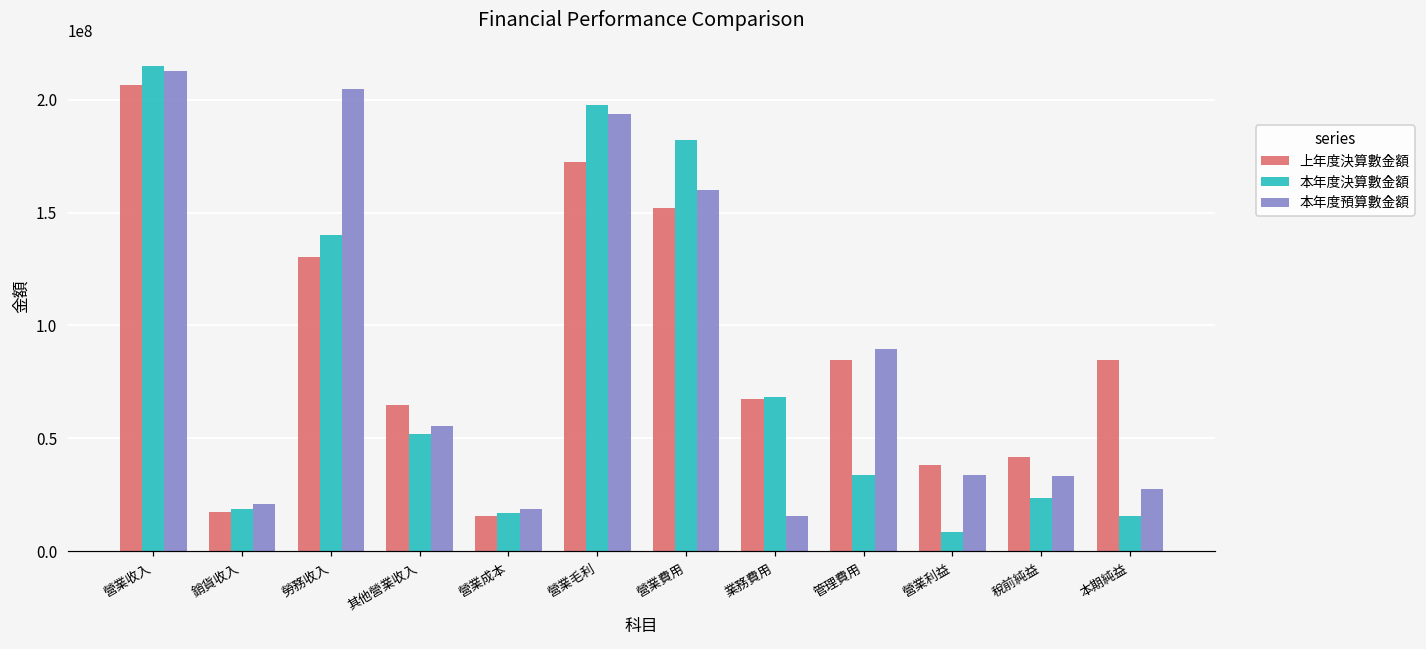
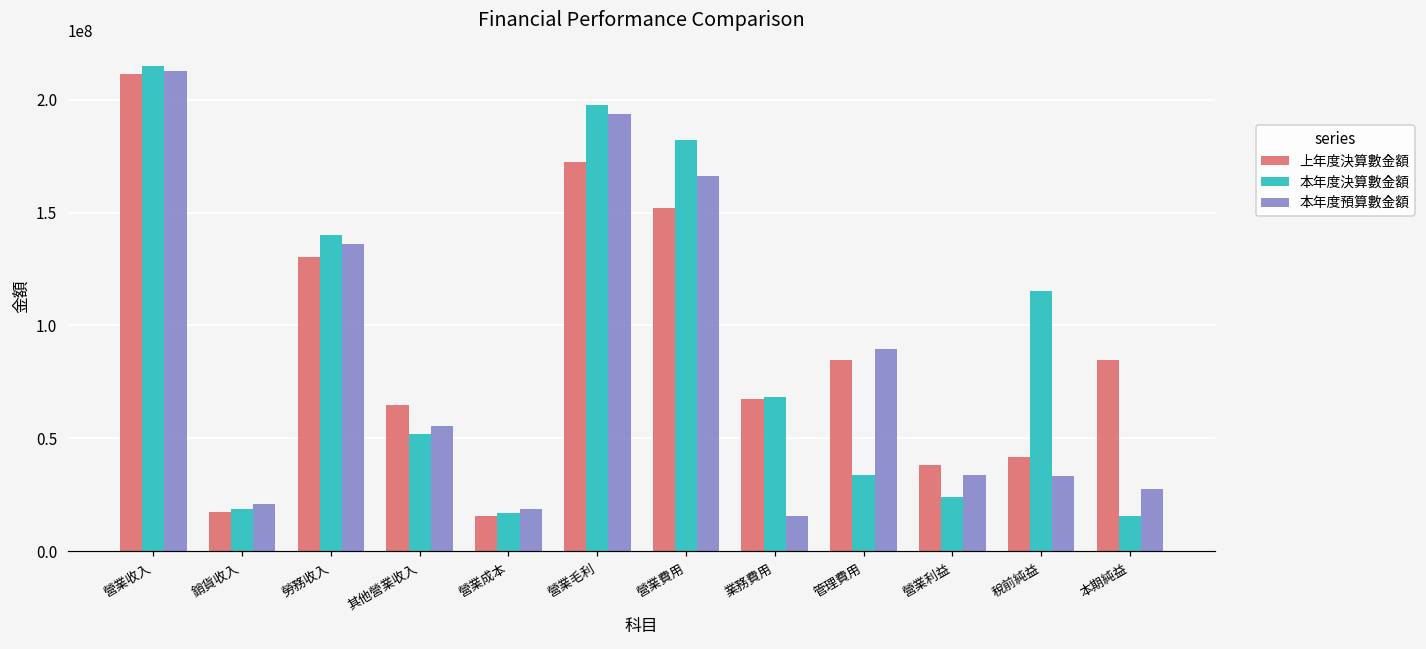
  {
    "上年度決算數金額": {
-     "營業收入": 206000000,
+     "營業收入": 211000000,
      "銷貨收入": 17000000,
      "勞務收入": 131000000,
      "其他營業收入": 65000000,
      "營業成本": 16000000,
      "營業毛利": 172000000,
      "營業費用": 152000000,
      "業務費用": 67000000,
      "管理費用": 85000000,
      "營業利益": 38000000,
      "稅前純益": 42000000,
      "本期純益": 85000000
    },
    "本年度決算數金額": {
      "營業收入": 215000000,
      "銷貨收入": 19000000,
      "勞務收入": 140000000,
      "其他營業收入": 52000000,
      "營業成本": 17000000,
      "營業毛利": 198000000,
      "營業費用": 182000000,
      "業務費用": 68000000,
      "管理費用": 34000000,
-     "營業利益": 9000000,
-     "稅前純益": 24000000,
+     "營業利益": 24000000,
+     "稅前純益": 115000000,
      "本期純益": 16000000
    },
    "本年度預算數金額": {
      "營業收入": 212000000,
      "銷貨收入": 21000000,
-     "勞務收入": 205000000,
+     "勞務收入": 136000000,
      "其他營業收入": 55000000,
      "營業成本": 19000000,
      "營業毛利": 194000000,
-     "營業費用": 160000000,
+     "營業費用": 166000000,
      "業務費用": 16000000,
      "管理費用": 89000000,
      "營業利益": 34000000,
      "稅前純益": 33000000,
      "本期純益": 28000000
    }
  }
